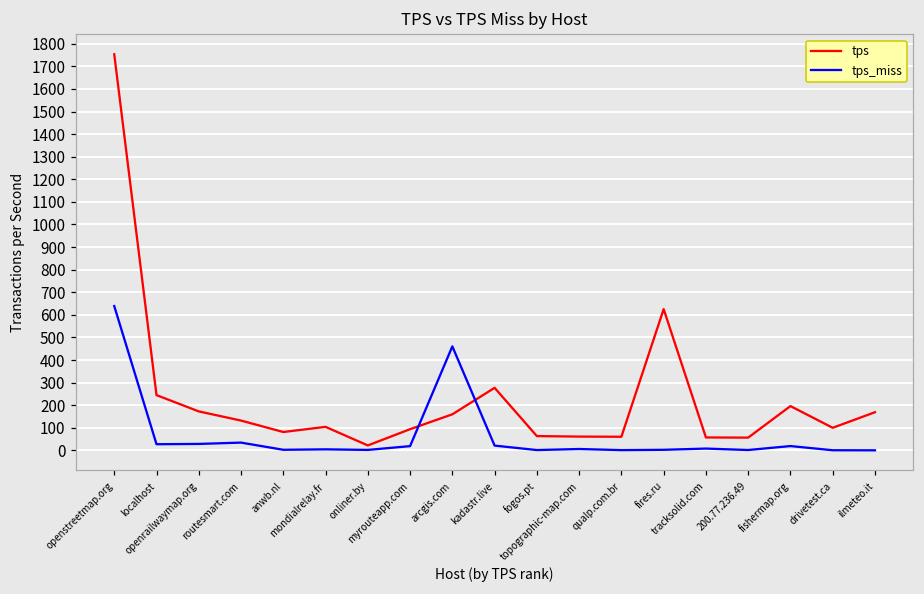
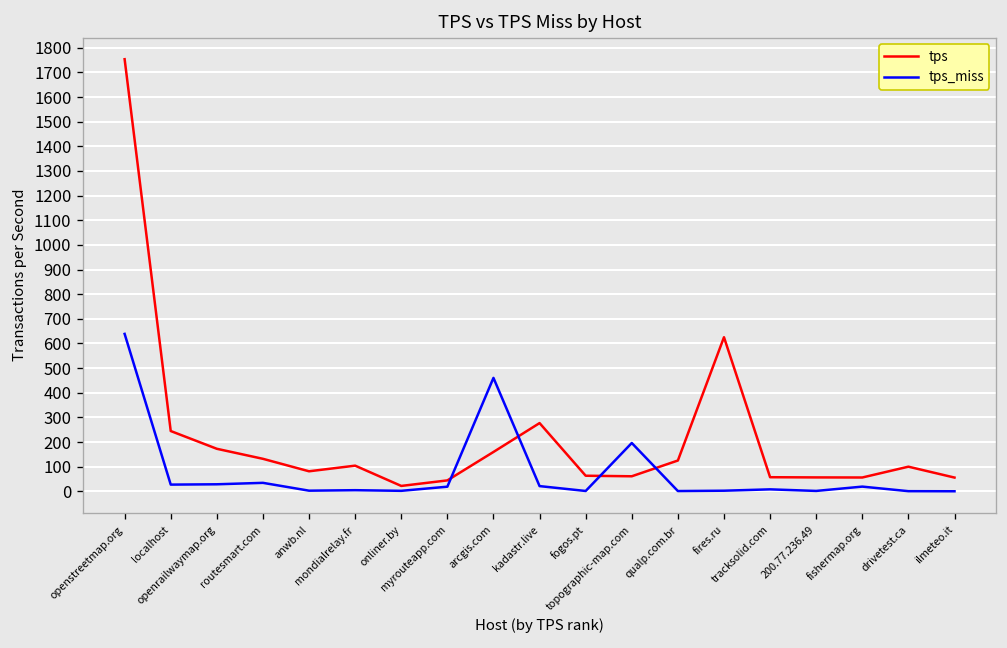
  {
    "tps": {
      "openstreetmap.org": 1750,
      "localhost": 240,
      "openrailwaymap.org": 170,
      "routesmart.com": 130,
      "anwb.nl": 80,
      "mondialrelay.fr": 100,
      "onliner.by": 20,
-     "myrouteapp.com": 90,
+     "myrouteapp.com": 40,
      "arcgis.com": 160,
      "kadastr.live": 280,
      "fogos.pt": 60,
      "topographic-map.com": 60,
-     "qualp.com.br": 60,
+     "qualp.com.br": 120,
      "fires.ru": 630,
      "tracksolid.com": 60,
      "200.77.236.49": 60,
-     "fishermap.org": 200,
+     "fishermap.org": 60,
      "drivetest.ca": 100,
-     "ilmeteo.it": 170
+     "ilmeteo.it": 60
    },
    "tps_miss": {
      "openstreetmap.org": 640,
      "localhost": 30,
      "openrailwaymap.org": 30,
      "routesmart.com": 30,
      "anwb.nl": 0,
      "mondialrelay.fr": 0,
      "onliner.by": 0,
      "myrouteapp.com": 20,
      "arcgis.com": 460,
      "kadastr.live": 20,
      "fogos.pt": 0,
-     "topographic-map.com": 10,
+     "topographic-map.com": 200,
      "qualp.com.br": 0,
      "fires.ru": 0,
      "tracksolid.com": 10,
      "200.77.236.49": 0,
      "fishermap.org": 20,
      "drivetest.ca": 0,
      "ilmeteo.it": 0
    }
  }
